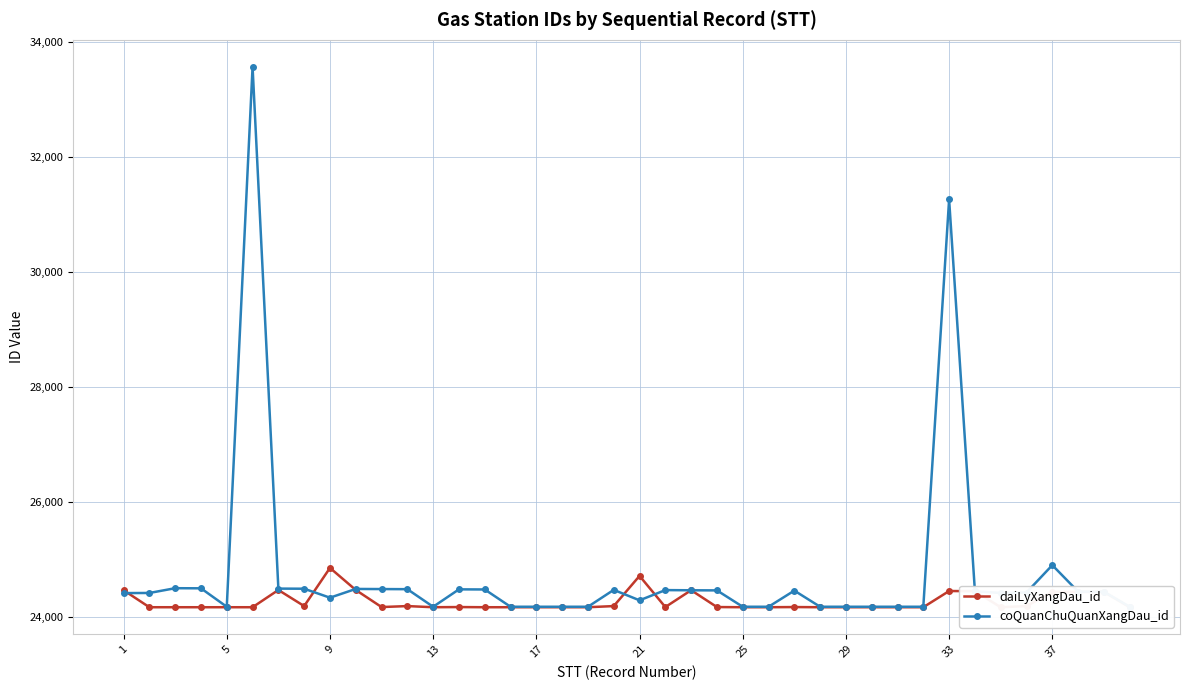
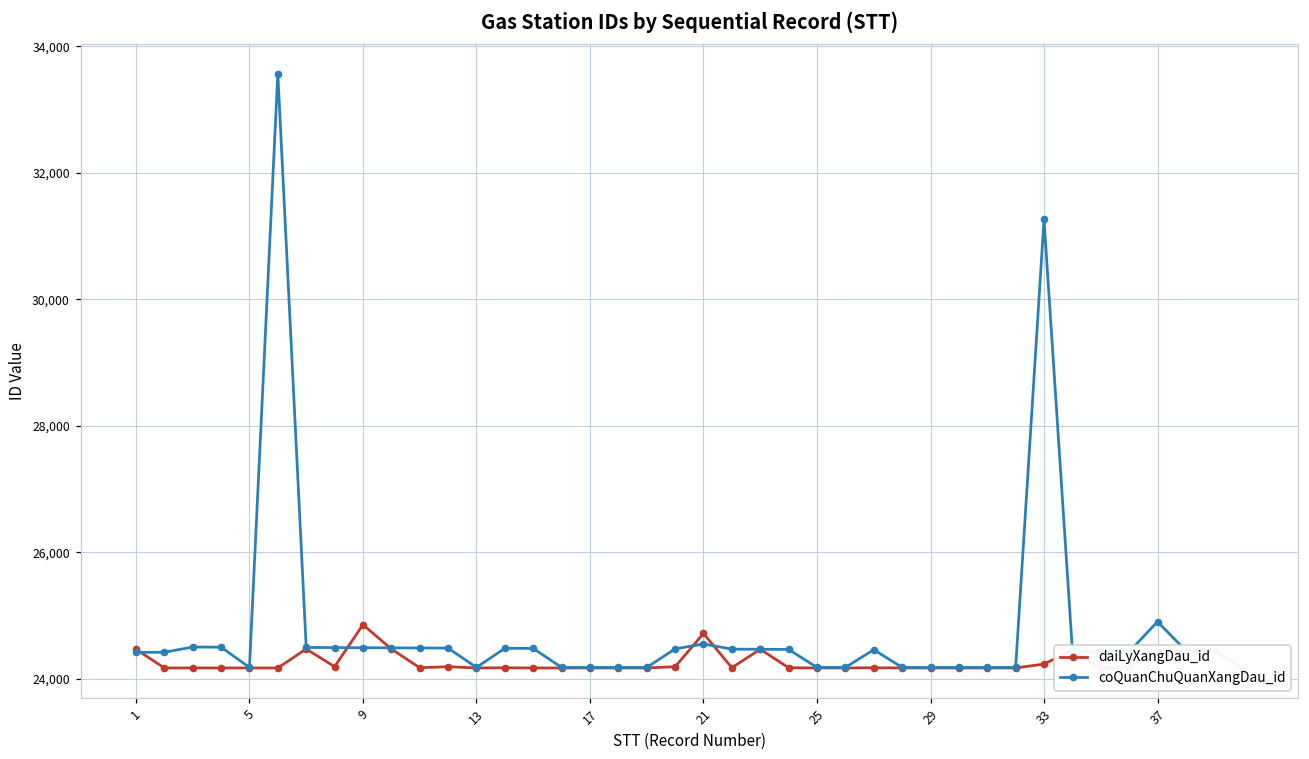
  {
    "daiLyXangDau_id": {
      "1": "24,500",
      "9": "24,900",
      "21": "24,700",
-     "33": "24,500"
+     "33": "24,200"
    },
    "coQuanChuQuanXangDau_id": {
      "1": "24,400",
-     "9": "24,300",
-     "21": "24,300",
+     "9": "24,500",
+     "21": "24,600",
      "33": "31,300",
      "37": "24,900"
    }
  }
